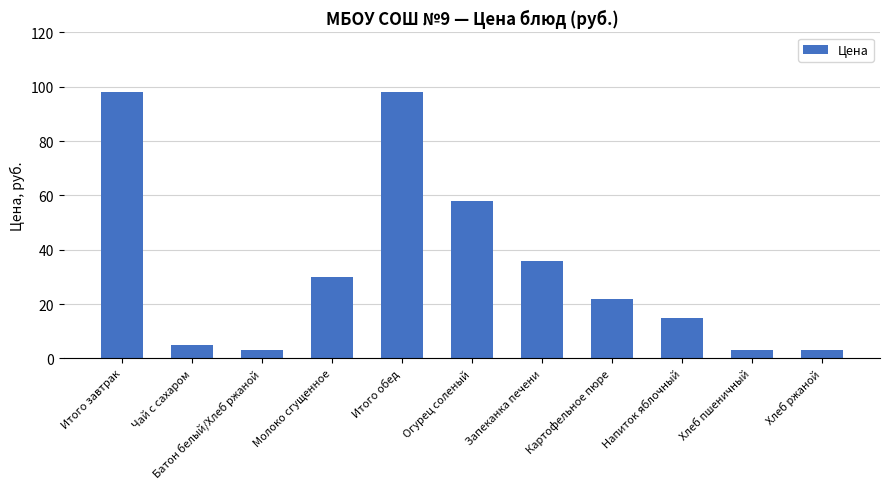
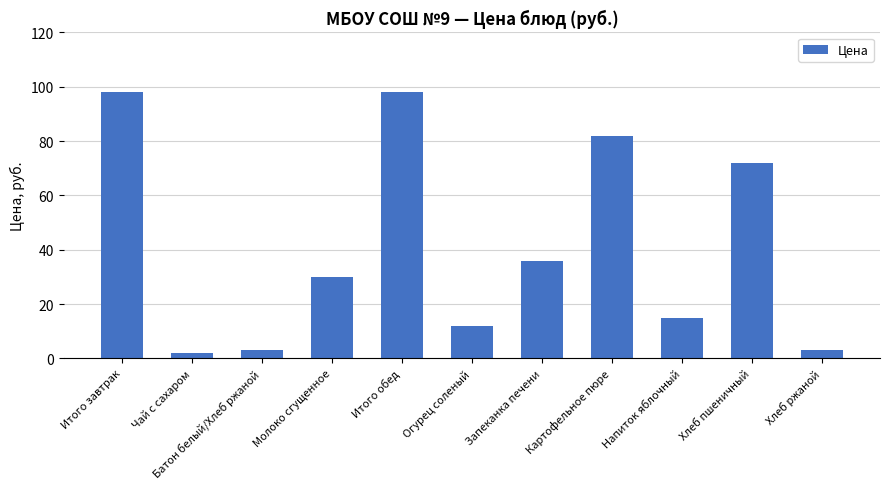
  {
    "Итого завтрак": 98,
-   "Чай с сахаром": 5,
+   "Чай с сахаром": 2,
    "Батон белый/Хлеб ржаной": 3,
    "Молоко сгущенное": 30,
    "Итого обед": 98,
-   "Огурец соленый": 58,
+   "Огурец соленый": 12,
    "Запеканка печени": 36,
-   "Картофельное пюре": 22,
+   "Картофельное пюре": 82,
    "Напиток яблочный": 15,
-   "Хлеб пшеничный": 3,
+   "Хлеб пшеничный": 72,
    "Хлеб ржаной": 3
  }
